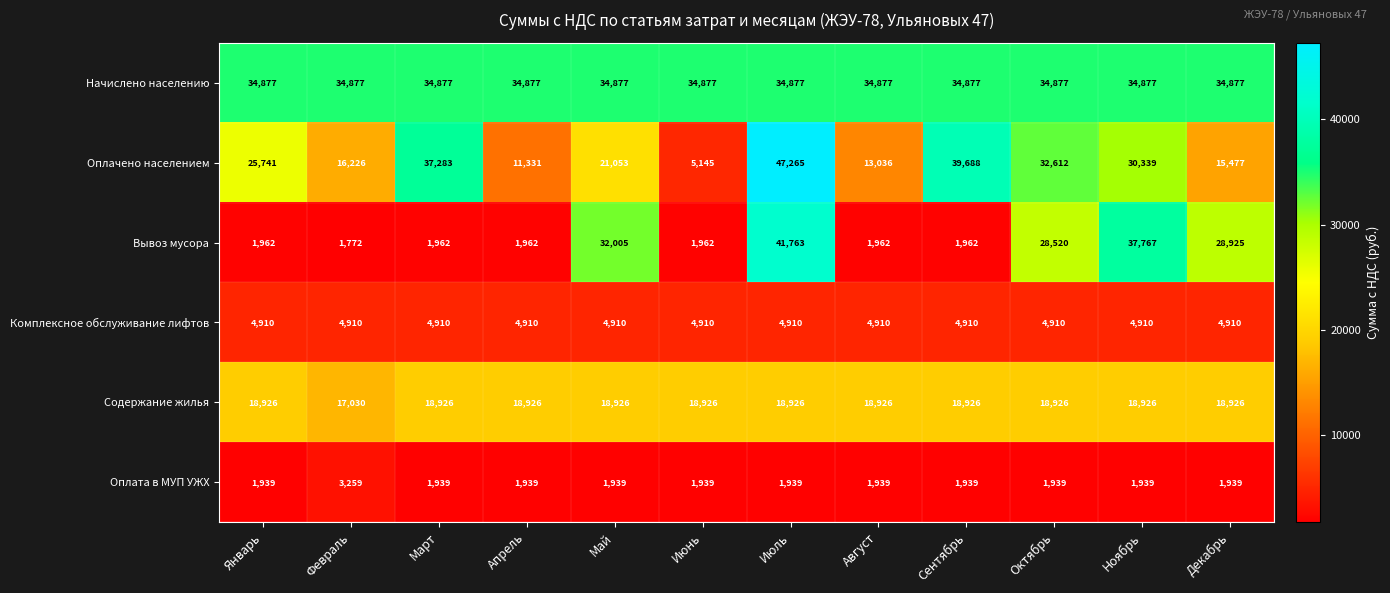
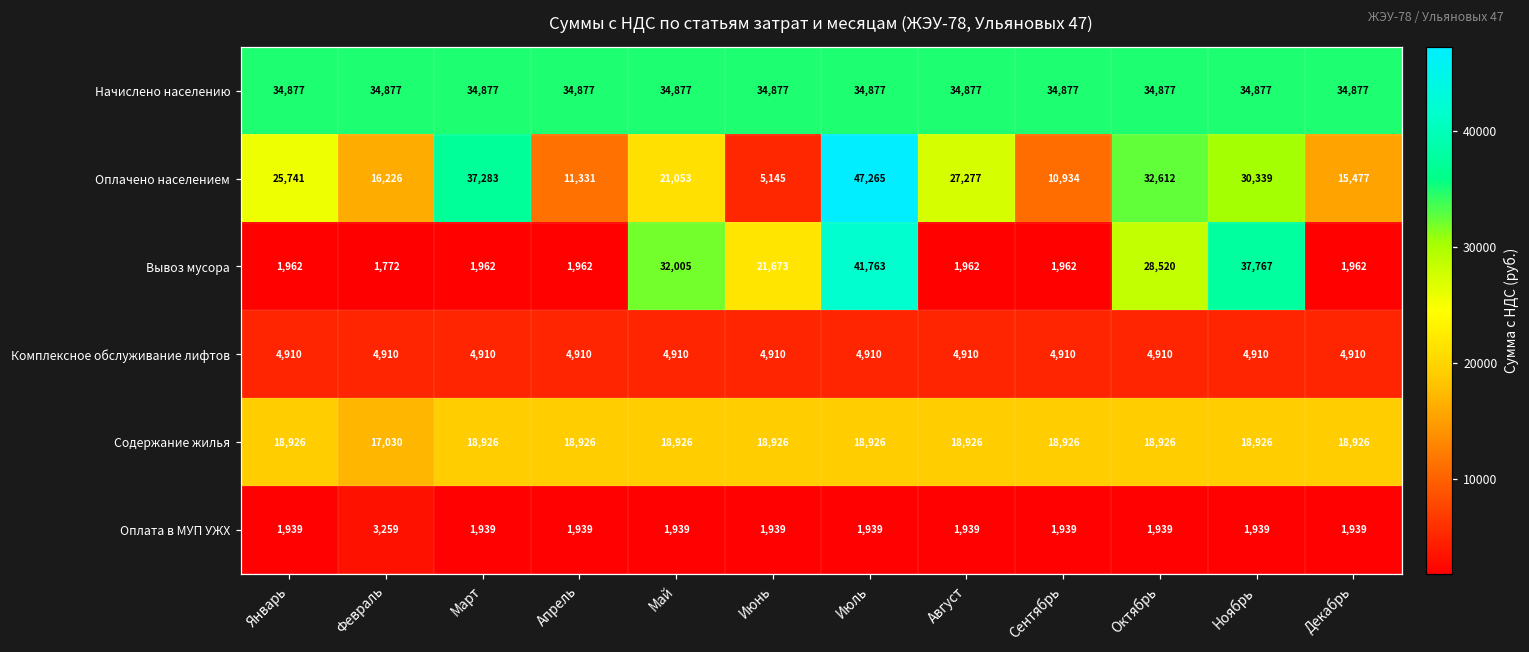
  {
    "Начислено населению": {
      "Январь": "34,877",
      "Февраль": "34,877",
      "Март": "34,877",
      "Апрель": "34,877",
      "Май": "34,877",
      "Июнь": "34,877",
      "Июль": "34,877",
      "Август": "34,877",
      "Сентябрь": "34,877",
      "Октябрь": "34,877",
      "Ноябрь": "34,877",
      "Декабрь": "34,877"
    },
    "Оплачено населением": {
      "Январь": "25,741",
      "Февраль": "16,226",
      "Март": "37,283",
      "Апрель": "11,331",
      "Май": "21,053",
      "Июнь": "5,145",
      "Июль": "47,265",
-     "Август": "13,036",
-     "Сентябрь": "39,688",
+     "Август": "27,277",
+     "Сентябрь": "10,934",
      "Октябрь": "32,612",
      "Ноябрь": "30,339",
      "Декабрь": "15,477"
    },
    "Вывоз мусора": {
      "Январь": "1,962",
      "Февраль": "1,772",
      "Март": "1,962",
      "Апрель": "1,962",
      "Май": "32,005",
-     "Июнь": "1,962",
+     "Июнь": "21,673",
      "Июль": "41,763",
      "Август": "1,962",
      "Сентябрь": "1,962",
      "Октябрь": "28,520",
      "Ноябрь": "37,767",
-     "Декабрь": "28,925"
+     "Декабрь": "1,962"
    },
    "Комплексное обслуживание лифтов": {
      "Январь": "4,910",
      "Февраль": "4,910",
      "Март": "4,910",
      "Апрель": "4,910",
      "Май": "4,910",
      "Июнь": "4,910",
      "Июль": "4,910",
      "Август": "4,910",
      "Сентябрь": "4,910",
      "Октябрь": "4,910",
      "Ноябрь": "4,910",
      "Декабрь": "4,910"
    },
    "Содержание жилья": {
      "Январь": "18,926",
      "Февраль": "17,030",
      "Март": "18,926",
      "Апрель": "18,926",
      "Май": "18,926",
      "Июнь": "18,926",
      "Июль": "18,926",
      "Август": "18,926",
      "Сентябрь": "18,926",
      "Октябрь": "18,926",
      "Ноябрь": "18,926",
      "Декабрь": "18,926"
    },
    "Оплата в МУП УЖХ": {
      "Январь": "1,939",
      "Февраль": "3,259",
      "Март": "1,939",
      "Апрель": "1,939",
      "Май": "1,939",
      "Июнь": "1,939",
      "Июль": "1,939",
      "Август": "1,939",
      "Сентябрь": "1,939",
      "Октябрь": "1,939",
      "Ноябрь": "1,939",
      "Декабрь": "1,939"
    }
  }
